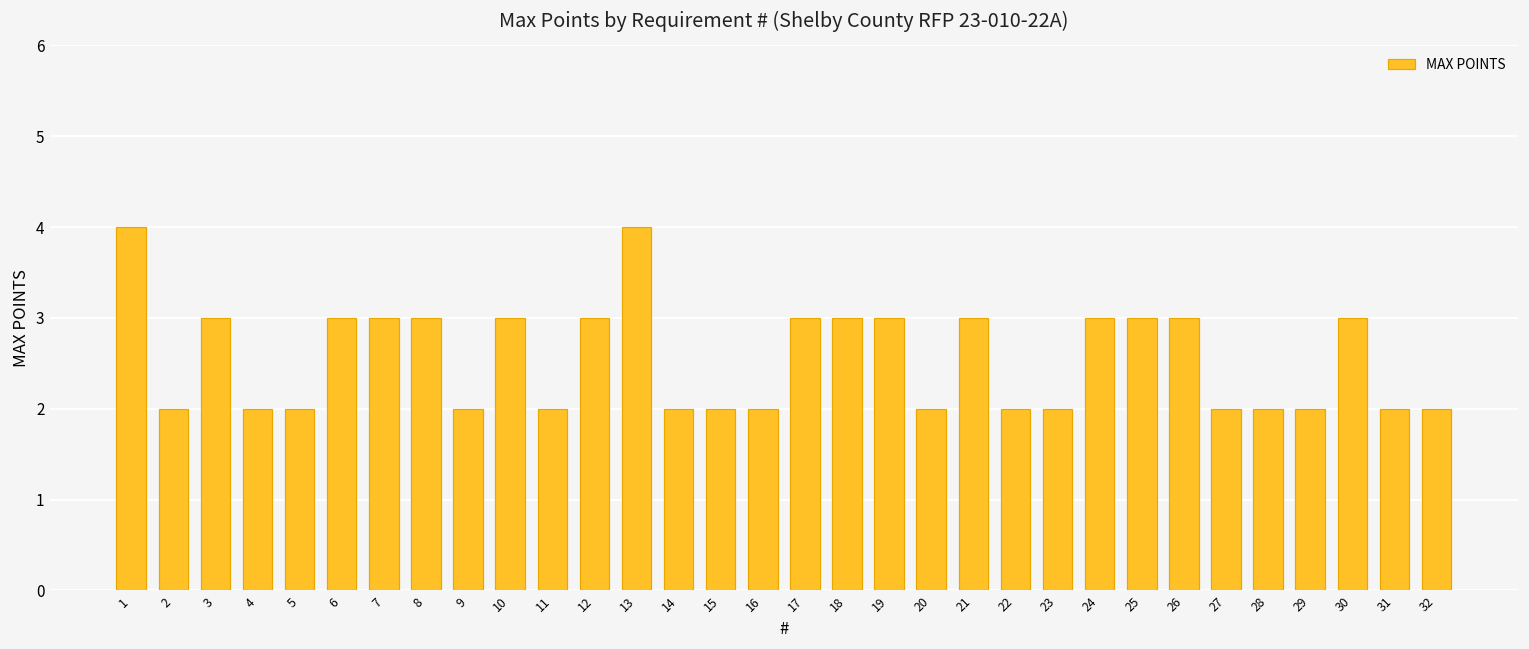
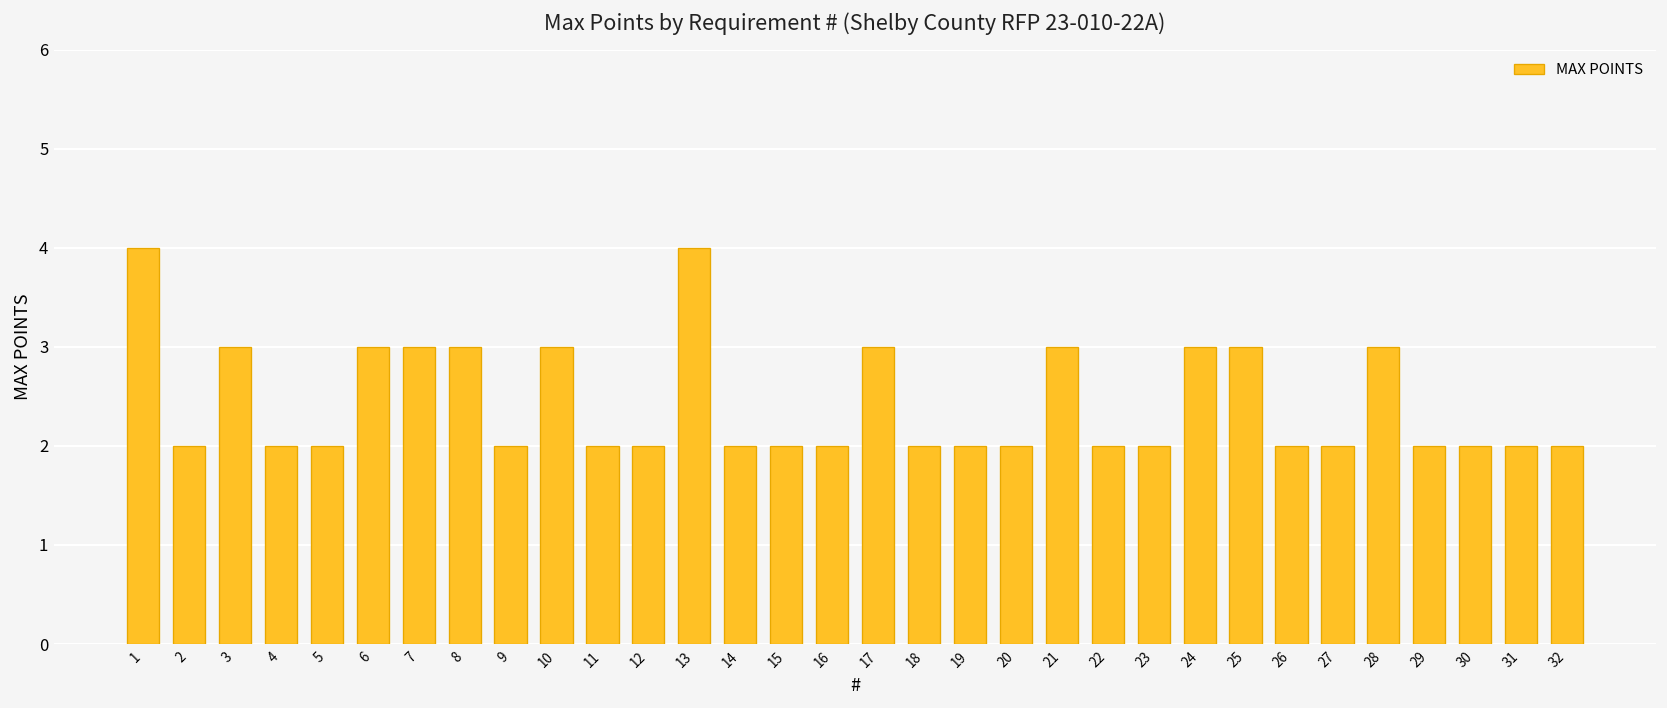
  {
    "1": 4,
    "2": 2,
    "3": 3,
    "4": 2,
    "5": 2,
    "6": 3,
    "7": 3,
    "8": 3,
    "9": 2,
    "10": 3,
    "11": 2,
-   "12": 3,
+   "12": 2,
    "13": 4,
    "14": 2,
    "15": 2,
    "16": 2,
    "17": 3,
-   "18": 3,
-   "19": 3,
+   "18": 2,
+   "19": 2,
    "20": 2,
    "21": 3,
    "22": 2,
    "23": 2,
    "24": 3,
    "25": 3,
-   "26": 3,
+   "26": 2,
    "27": 2,
-   "28": 2,
+   "28": 3,
    "29": 2,
-   "30": 3,
+   "30": 2,
    "31": 2,
    "32": 2
  }
